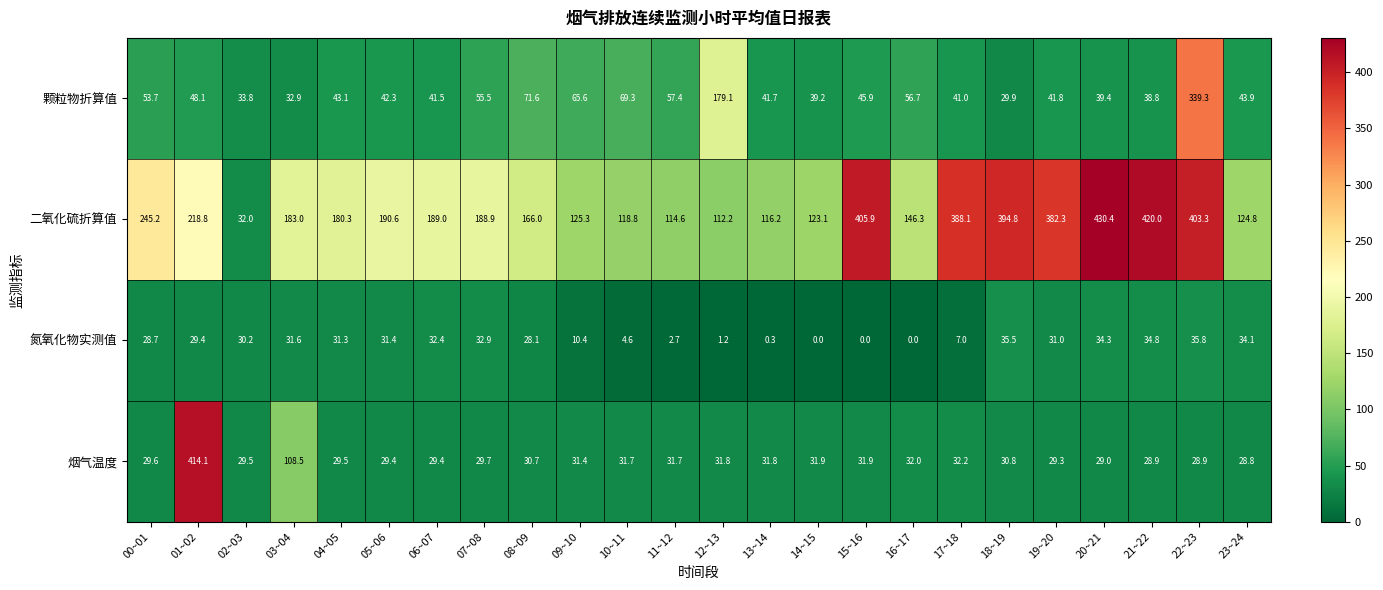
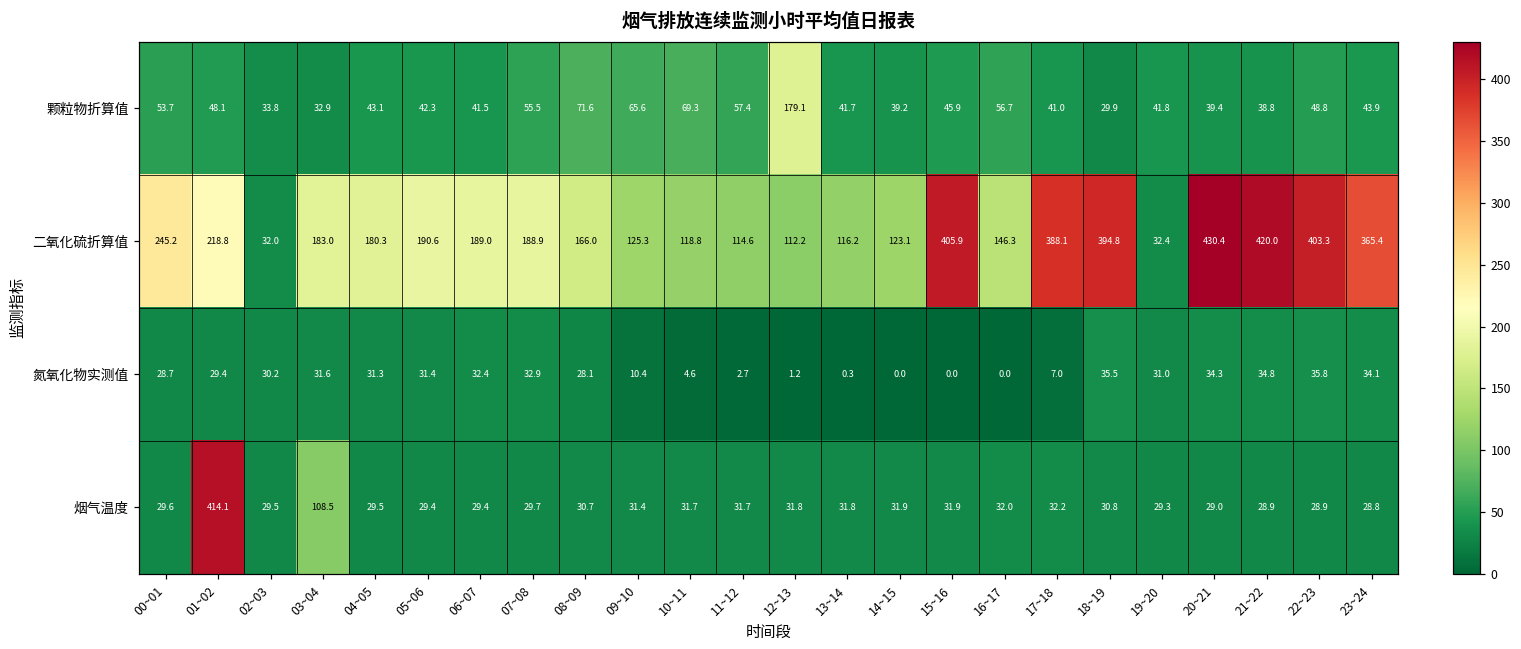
  {
    "颗粒物折算值": {
      "00~01": 53.7,
      "01~02": 48.1,
      "02~03": 33.8,
      "03~04": 32.9,
      "04~05": 43.1,
      "05~06": 42.3,
      "06~07": 41.5,
      "07~08": 55.5,
      "08~09": 71.6,
      "09~10": 65.6,
      "10~11": 69.3,
      "11~12": 57.4,
      "12~13": 179.1,
      "13~14": 41.7,
      "14~15": 39.2,
      "15~16": 45.9,
      "16~17": 56.7,
      "17~18": 41.0,
      "18~19": 29.9,
      "19~20": 41.8,
      "20~21": 39.4,
      "21~22": 38.8,
-     "22~23": 339.3,
+     "22~23": 48.8,
      "23~24": 43.9
    },
    "二氧化硫折算值": {
      "00~01": 245.2,
      "01~02": 218.8,
      "02~03": 32.0,
      "03~04": 183.0,
      "04~05": 180.3,
      "05~06": 190.6,
      "06~07": 189.0,
      "07~08": 188.9,
      "08~09": 166.0,
      "09~10": 125.3,
      "10~11": 118.8,
      "11~12": 114.6,
      "12~13": 112.2,
      "13~14": 116.2,
      "14~15": 123.1,
      "15~16": 405.9,
      "16~17": 146.3,
      "17~18": 388.1,
      "18~19": 394.8,
-     "19~20": 382.3,
+     "19~20": 32.4,
      "20~21": 430.4,
      "21~22": 420.0,
      "22~23": 403.3,
-     "23~24": 124.8
+     "23~24": 365.4
    },
    "氮氧化物实测值": {
      "00~01": 28.7,
      "01~02": 29.4,
      "02~03": 30.2,
      "03~04": 31.6,
      "04~05": 31.3,
      "05~06": 31.4,
      "06~07": 32.4,
      "07~08": 32.9,
      "08~09": 28.1,
      "09~10": 10.4,
      "10~11": 4.6,
      "11~12": 2.7,
      "12~13": 1.2,
      "13~14": 0.3,
      "14~15": 0.0,
      "15~16": 0.0,
      "16~17": 0.0,
      "17~18": 7.0,
      "18~19": 35.5,
      "19~20": 31.0,
      "20~21": 34.3,
      "21~22": 34.8,
      "22~23": 35.8,
      "23~24": 34.1
    },
    "烟气温度": {
      "00~01": 29.6,
      "01~02": 414.1,
      "02~03": 29.5,
      "03~04": 108.5,
      "04~05": 29.5,
      "05~06": 29.4,
      "06~07": 29.4,
      "07~08": 29.7,
      "08~09": 30.7,
      "09~10": 31.4,
      "10~11": 31.7,
      "11~12": 31.7,
      "12~13": 31.8,
      "13~14": 31.8,
      "14~15": 31.9,
      "15~16": 31.9,
      "16~17": 32.0,
      "17~18": 32.2,
      "18~19": 30.8,
      "19~20": 29.3,
      "20~21": 29.0,
      "21~22": 28.9,
      "22~23": 28.9,
      "23~24": 28.8
    }
  }
